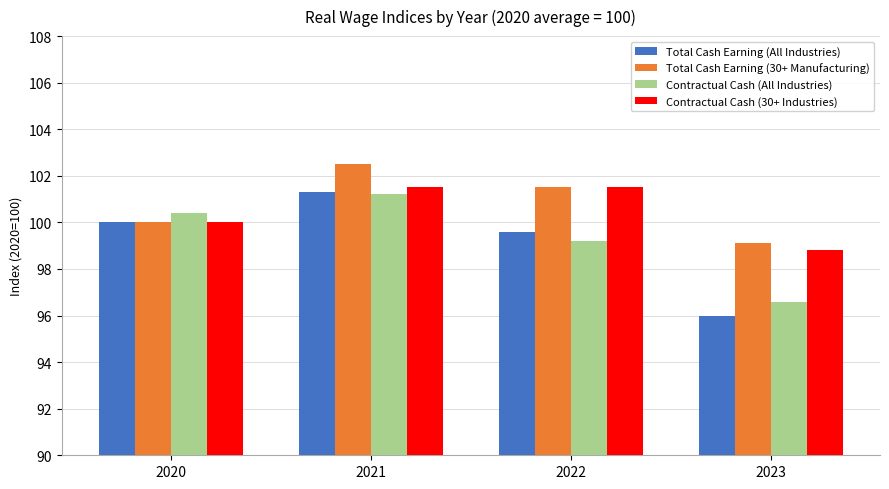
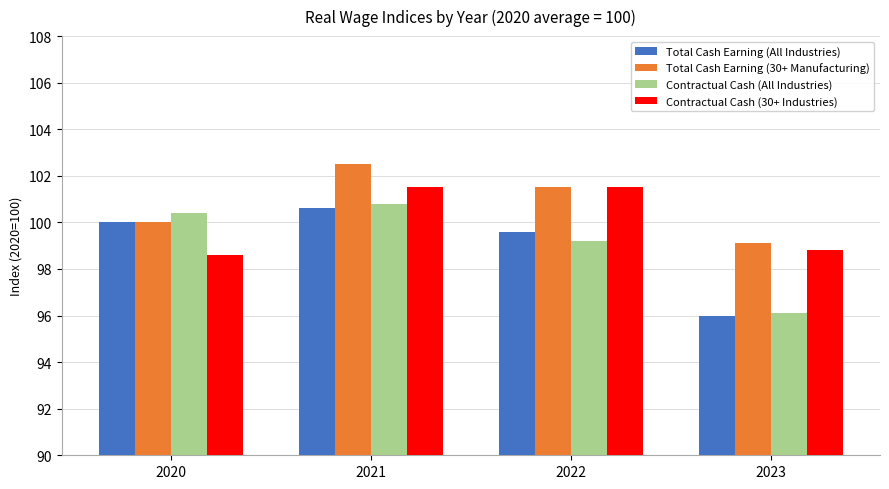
  {
    "Total Cash Earning (All Industries)": {
      "2020": 100.0,
-     "2021": 101.3,
+     "2021": 100.6,
      "2022": 99.6,
      "2023": 96.0
    },
    "Total Cash Earning (30+ Manufacturing)": {
      "2020": 100.0,
      "2021": 102.5,
      "2022": 101.5,
      "2023": 99.1
    },
    "Contractual Cash (All Industries)": {
      "2020": 100.4,
-     "2021": 101.2,
+     "2021": 100.8,
      "2022": 99.2,
-     "2023": 96.6
+     "2023": 96.1
    },
    "Contractual Cash (30+ Industries)": {
-     "2020": 100.0,
+     "2020": 98.6,
      "2021": 101.5,
      "2022": 101.5,
      "2023": 98.8
    }
  }
